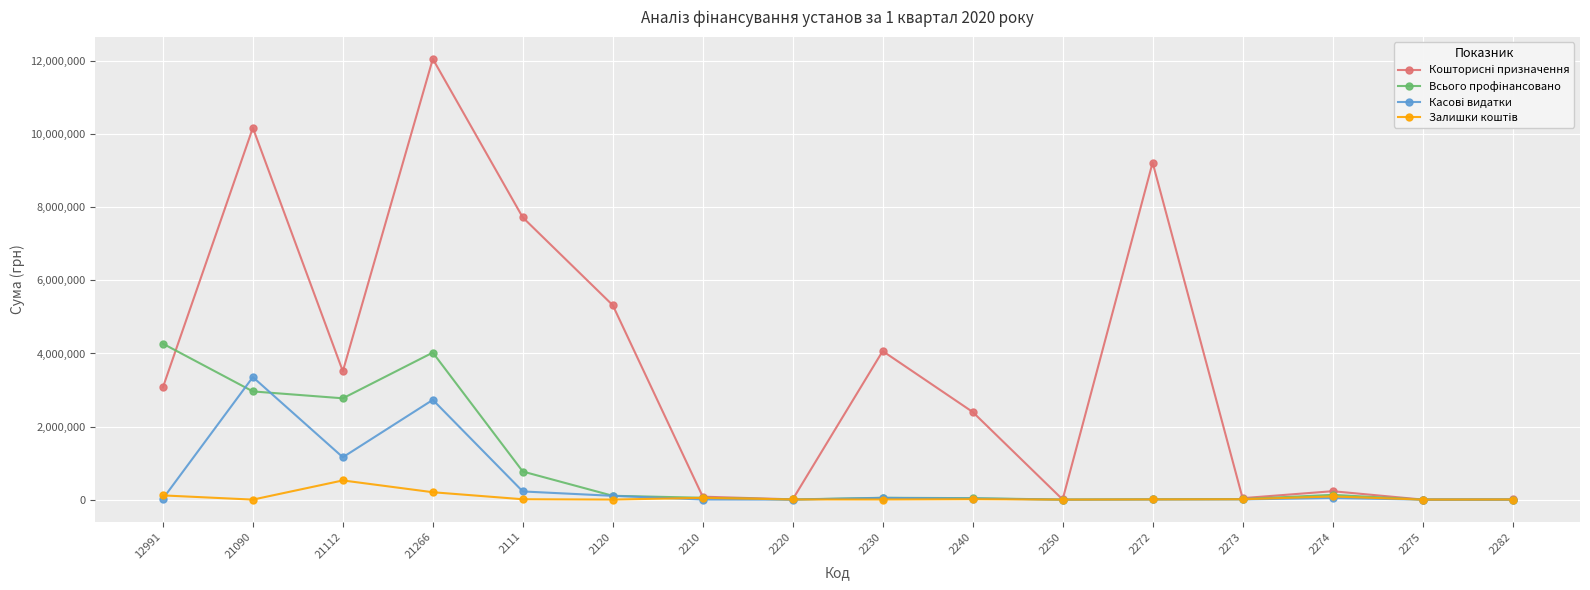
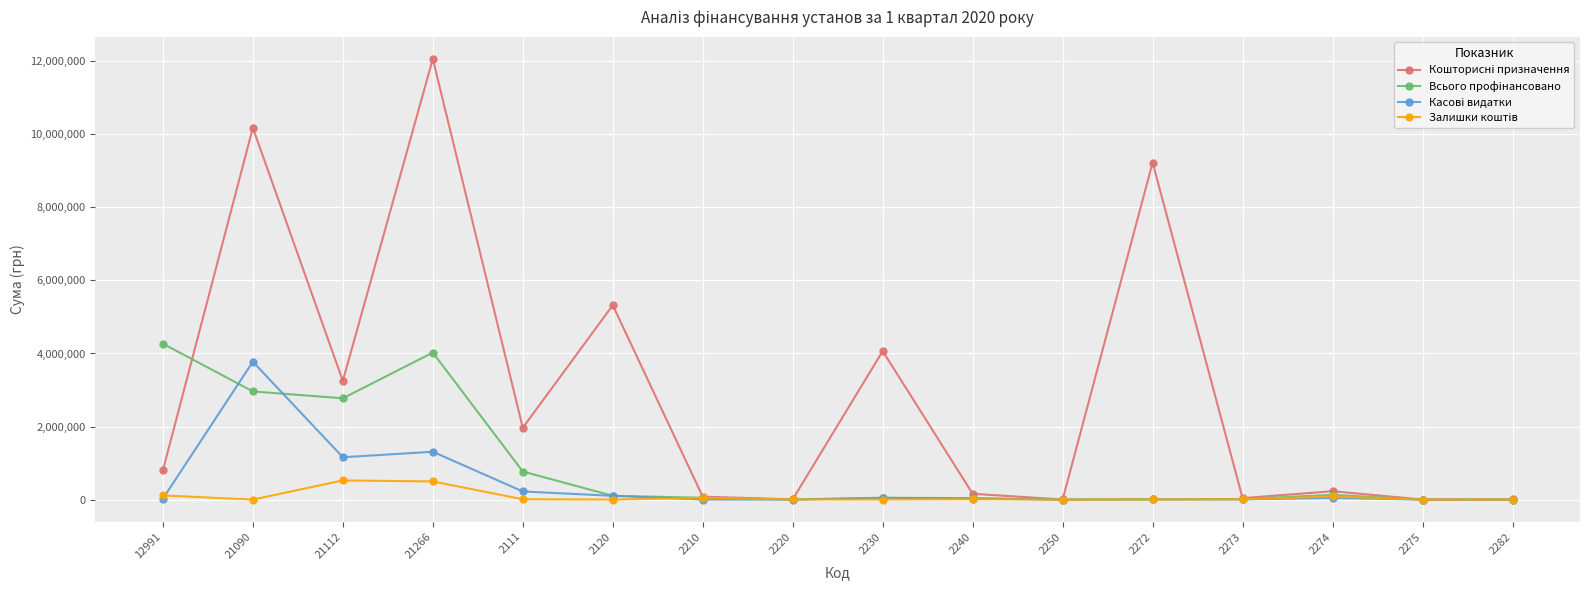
  {
    "Кошторисні призначення": {
-     "12991": "3,100,000",
+     "12991": "800,000",
      "21090": "10,200,000",
-     "21112": "3,500,000",
+     "21112": "3,200,000",
      "21266": "12,100,000",
-     "2111": "7,700,000",
+     "2111": "2,000,000",
      "2120": "5,300,000",
      "2230": "4,100,000",
-     "2240": "2,400,000",
+     "2240": "200,000",
      "2272": "9,200,000",
      "2274": "200,000"
    },
    "Всього профінансовано": {
      "12991": "4,300,000",
      "21090": "3,000,000",
      "21112": "2,800,000",
      "21266": "4,000,000",
      "2111": "800,000"
    },
    "Касові видатки": {
      "12991": "0",
-     "21090": "3,400,000",
+     "21090": "3,800,000",
      "21112": "1,200,000",
-     "21266": "2,700,000",
+     "21266": "1,300,000",
      "2111": "200,000"
    },
    "Залишки коштів": {
      "12991": "100,000",
      "21090": "0",
      "21112": "500,000",
-     "21266": "200,000",
+     "21266": "500,000",
      "2111": "0",
      "2120": "0"
    }
  }
